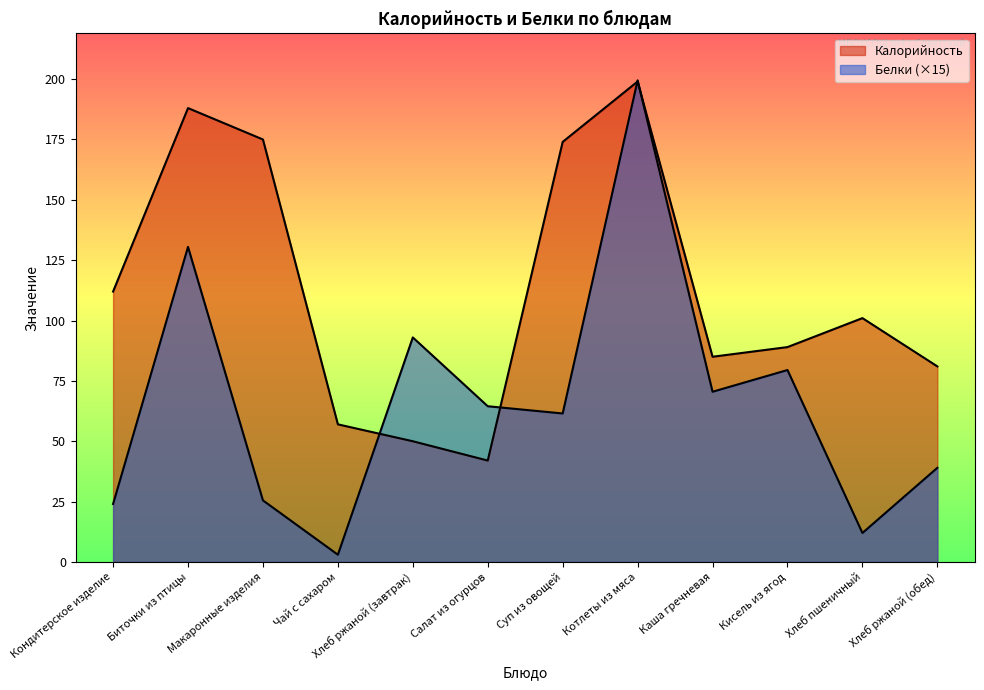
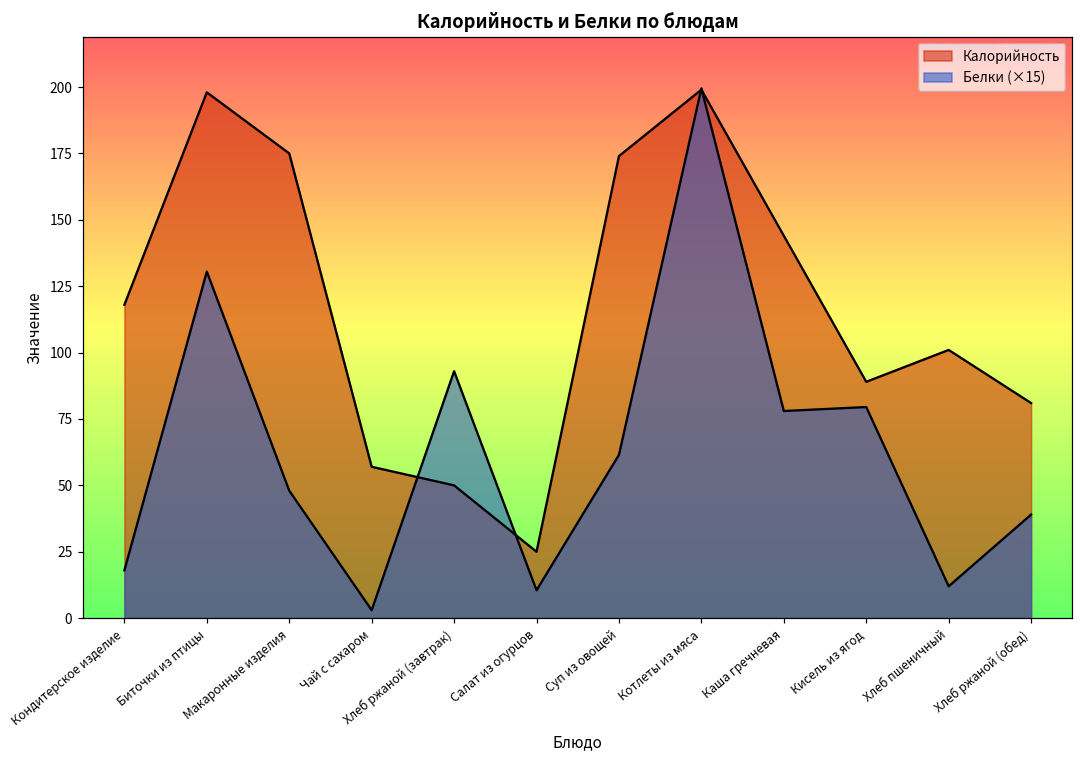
  {
    "Калорийность": {
-     "Кондитерское изделие": 112,
-     "Биточки из птицы": 188,
+     "Кондитерское изделие": 118,
+     "Биточки из птицы": 198,
      "Макаронные изделия": 175,
      "Чай с сахаром": 57,
      "Хлеб ржаной (завтрак)": 50,
-     "Салат из огурцов": 42,
+     "Салат из огурцов": 25,
      "Суп из овощей": 174,
-     "Каша гречневая": 85,
+     "Каша гречневая": 144,
      "Кисель из ягод": 89,
      "Хлеб пшеничный": 101,
      "Хлеб ржаной (обед)": 81
    },
    "Белки (×15)": {
-     "Кондитерское изделие": 24,
+     "Кондитерское изделие": 18,
      "Биточки из птицы": 131,
-     "Макаронные изделия": 26,
+     "Макаронные изделия": 48,
      "Чай с сахаром": 3,
      "Хлеб ржаной (завтрак)": 93,
-     "Салат из огурцов": 65,
+     "Салат из огурцов": 11,
      "Суп из овощей": 61,
-     "Каша гречневая": 71,
+     "Каша гречневая": 78,
      "Кисель из ягод": 80,
      "Хлеб пшеничный": 12,
      "Хлеб ржаной (обед)": 39
    }
  }
